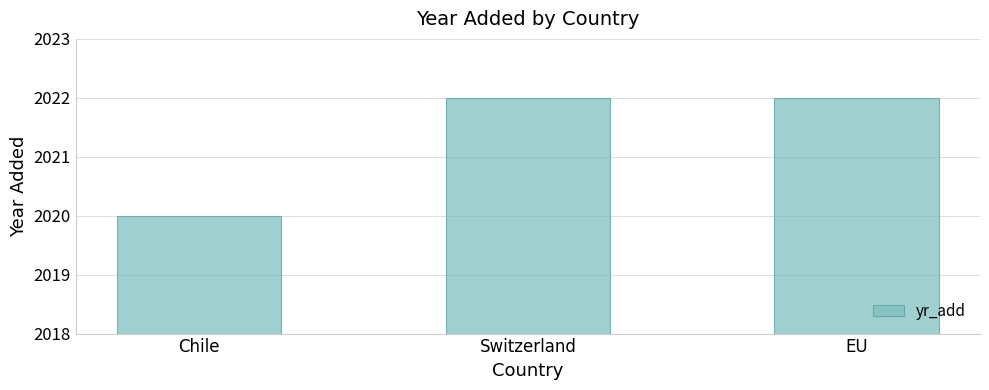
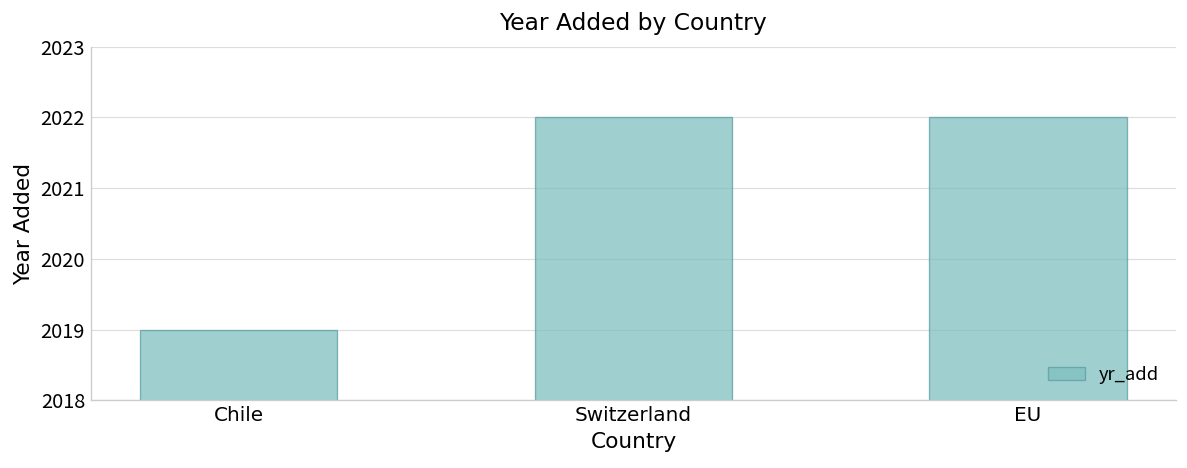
  {
-   "Chile": 2020,
+   "Chile": 2019,
    "Switzerland": 2022,
    "EU": 2022
  }
